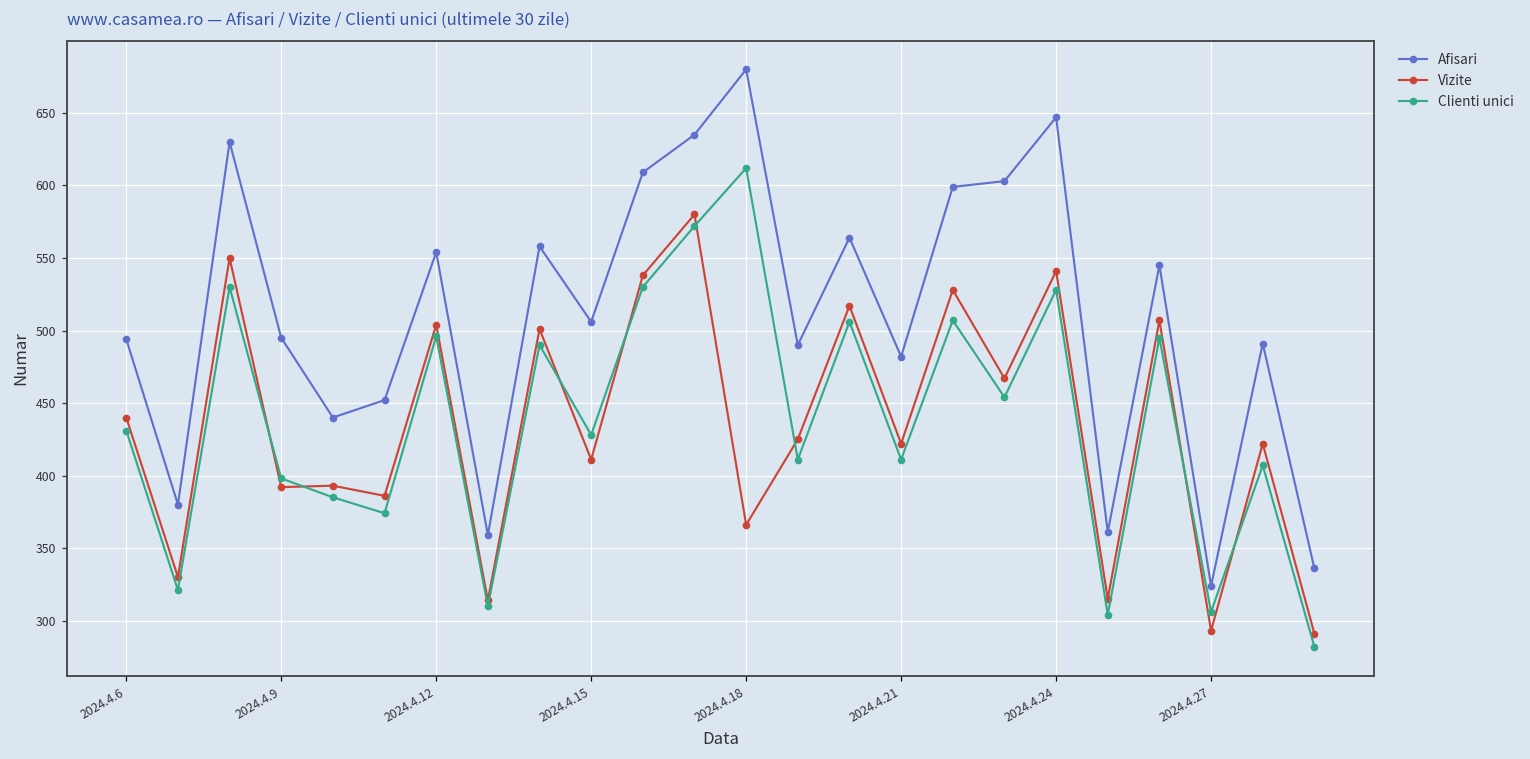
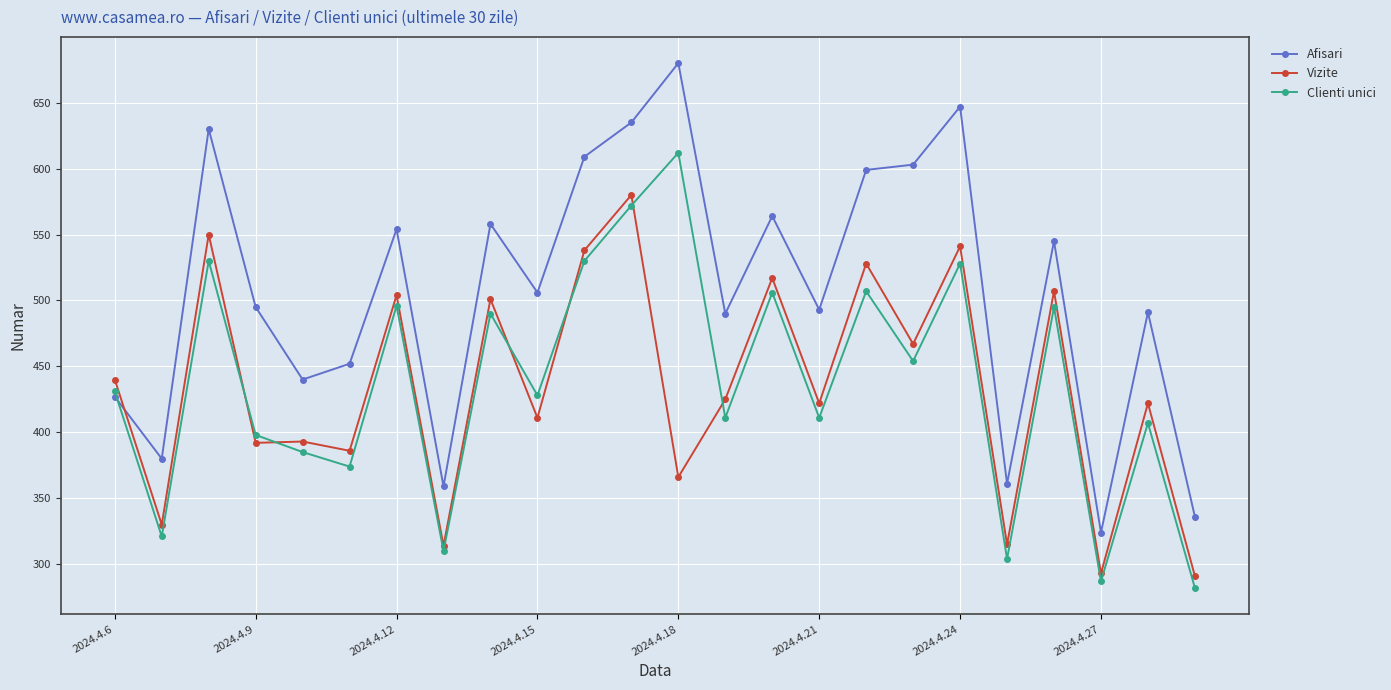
  {
    "Afisari": {
-     "2024.4.6": 494,
+     "2024.4.6": 427,
      "2024.4.9": 495,
      "2024.4.12": 554,
      "2024.4.15": 506,
      "2024.4.18": 680,
-     "2024.4.21": 482,
+     "2024.4.21": 493,
      "2024.4.24": 647,
      "2024.4.27": 324
    },
    "Vizite": {
      "2024.4.6": 440,
      "2024.4.9": 392,
      "2024.4.12": 504,
      "2024.4.15": 411,
      "2024.4.18": 366,
      "2024.4.21": 422,
      "2024.4.24": 541,
      "2024.4.27": 293
    },
    "Clienti unici": {
      "2024.4.6": 431,
      "2024.4.9": 398,
      "2024.4.12": 496,
      "2024.4.15": 428,
      "2024.4.18": 612,
      "2024.4.21": 411,
      "2024.4.24": 528,
-     "2024.4.27": 306
+     "2024.4.27": 287
    }
  }
